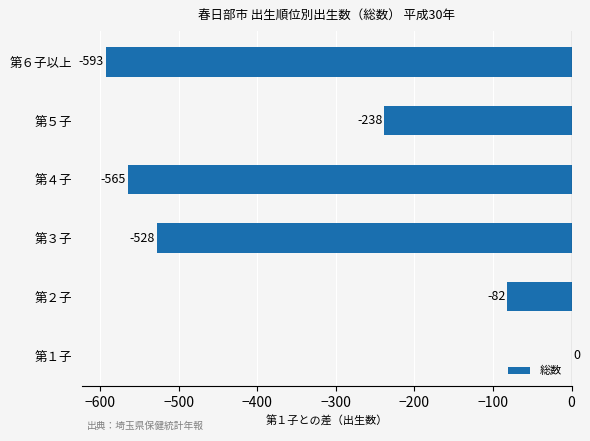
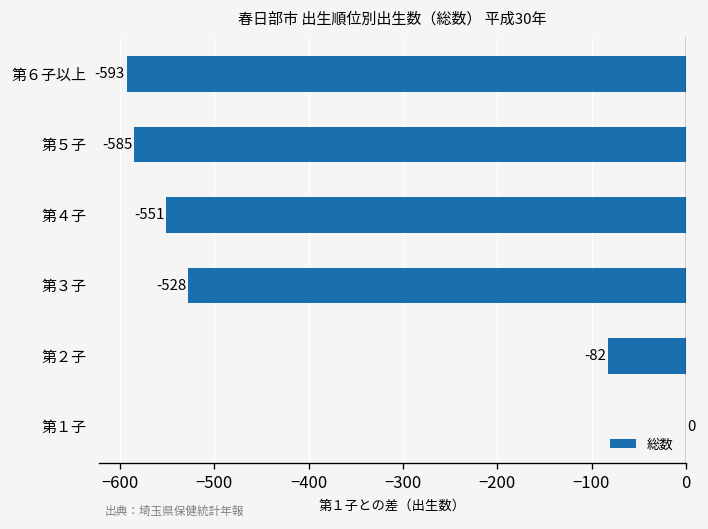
  {
    "第６子以上": -593,
-   "第５子": -238,
-   "第４子": -565,
+   "第５子": -585,
+   "第４子": -551,
    "第３子": -528,
    "第２子": -82,
    "第１子": 0
  }
